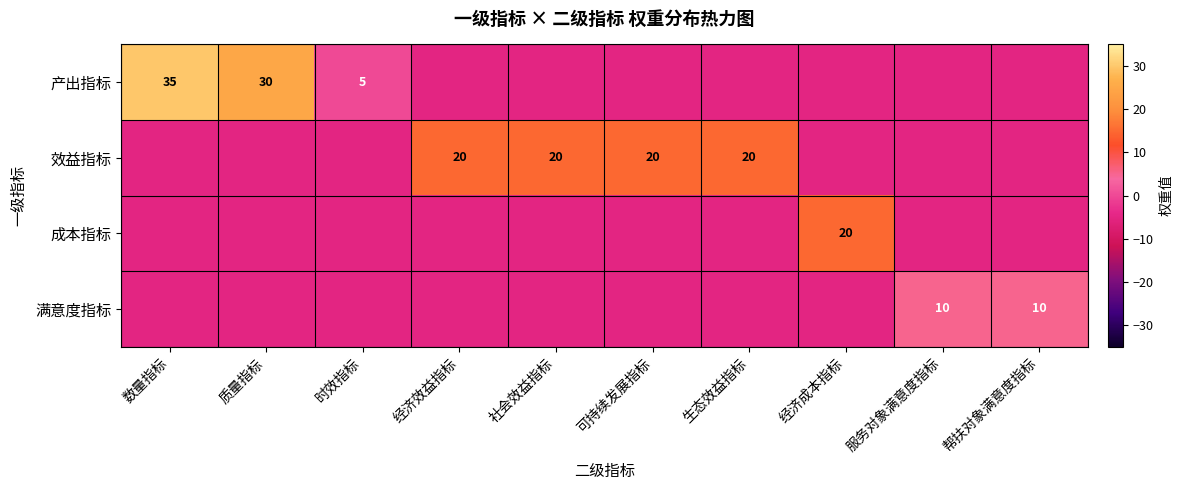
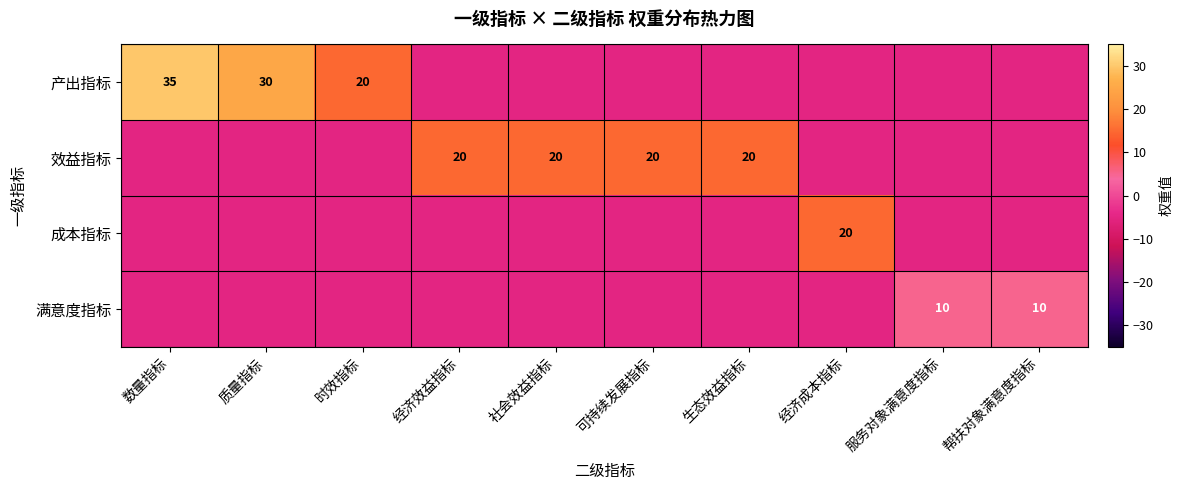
  {
    "产出指标": {
      "数量指标": 35,
      "质量指标": 30,
-     "时效指标": 5
+     "时效指标": 20
    },
    "效益指标": {
      "经济效益指标": 20,
      "社会效益指标": 20,
      "可持续发展指标": 20,
      "生态效益指标": 20
    },
    "成本指标": {
      "经济成本指标": 20
    },
    "满意度指标": {
      "服务对象满意度指标": 10,
      "帮扶对象满意度指标": 10
    }
  }
